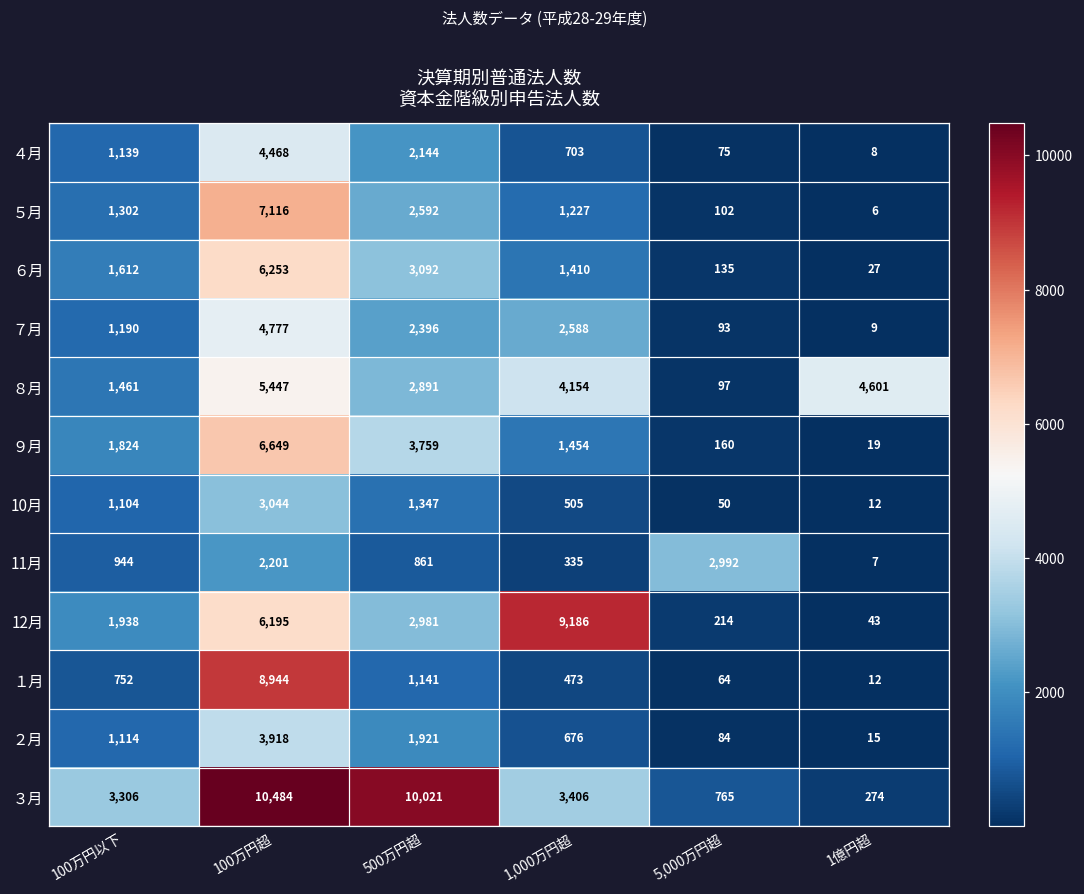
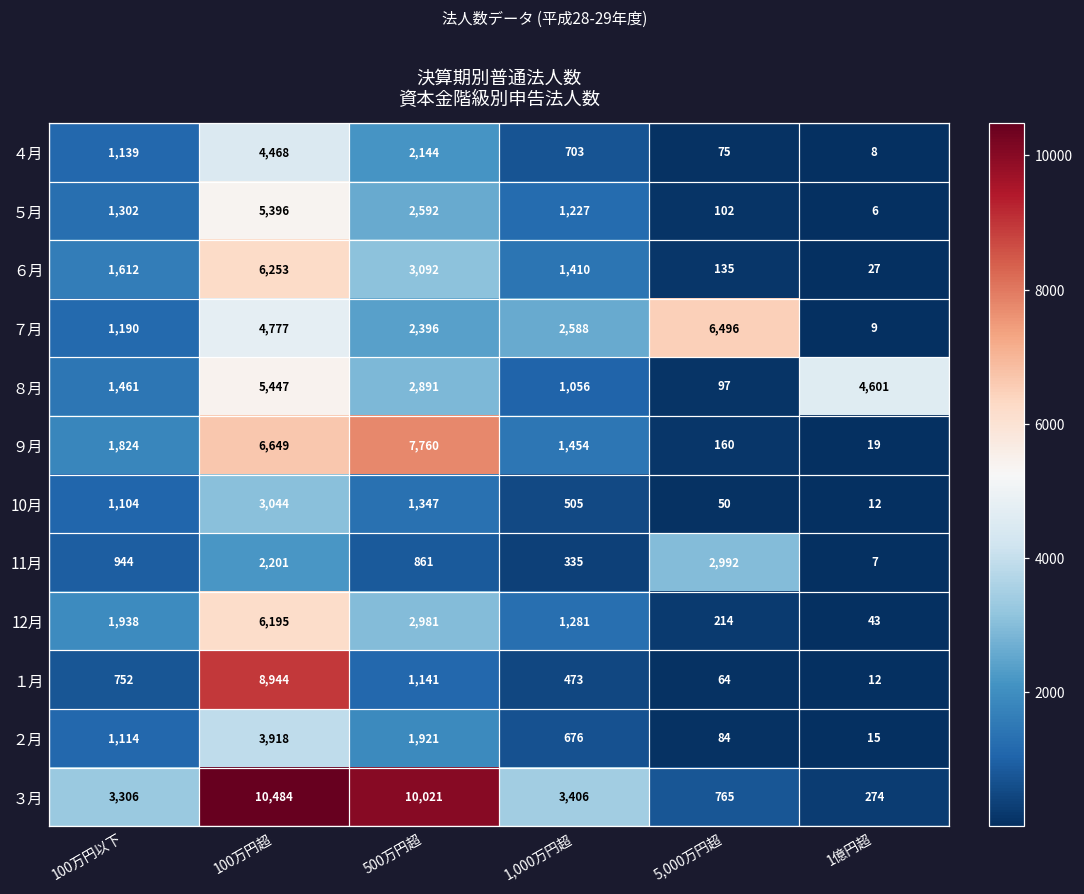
  {
    "４月": {
      "100万円以下": "1,139",
      "100万円超": "4,468",
      "500万円超": "2,144",
      "1,000万円超": "703",
      "5,000万円超": "75",
      "1億円超": "8"
    },
    "５月": {
      "100万円以下": "1,302",
-     "100万円超": "7,116",
+     "100万円超": "5,396",
      "500万円超": "2,592",
      "1,000万円超": "1,227",
      "5,000万円超": "102",
      "1億円超": "6"
    },
    "６月": {
      "100万円以下": "1,612",
      "100万円超": "6,253",
      "500万円超": "3,092",
      "1,000万円超": "1,410",
      "5,000万円超": "135",
      "1億円超": "27"
    },
    "７月": {
      "100万円以下": "1,190",
      "100万円超": "4,777",
      "500万円超": "2,396",
      "1,000万円超": "2,588",
-     "5,000万円超": "93",
+     "5,000万円超": "6,496",
      "1億円超": "9"
    },
    "８月": {
      "100万円以下": "1,461",
      "100万円超": "5,447",
      "500万円超": "2,891",
-     "1,000万円超": "4,154",
+     "1,000万円超": "1,056",
      "5,000万円超": "97",
      "1億円超": "4,601"
    },
    "９月": {
      "100万円以下": "1,824",
      "100万円超": "6,649",
-     "500万円超": "3,759",
+     "500万円超": "7,760",
      "1,000万円超": "1,454",
      "5,000万円超": "160",
      "1億円超": "19"
    },
    "10月": {
      "100万円以下": "1,104",
      "100万円超": "3,044",
      "500万円超": "1,347",
      "1,000万円超": "505",
      "5,000万円超": "50",
      "1億円超": "12"
    },
    "11月": {
      "100万円以下": "944",
      "100万円超": "2,201",
      "500万円超": "861",
      "1,000万円超": "335",
      "5,000万円超": "2,992",
      "1億円超": "7"
    },
    "12月": {
      "100万円以下": "1,938",
      "100万円超": "6,195",
      "500万円超": "2,981",
-     "1,000万円超": "9,186",
+     "1,000万円超": "1,281",
      "5,000万円超": "214",
      "1億円超": "43"
    },
    "１月": {
      "100万円以下": "752",
      "100万円超": "8,944",
      "500万円超": "1,141",
      "1,000万円超": "473",
      "5,000万円超": "64",
      "1億円超": "12"
    },
    "２月": {
      "100万円以下": "1,114",
      "100万円超": "3,918",
      "500万円超": "1,921",
      "1,000万円超": "676",
      "5,000万円超": "84",
      "1億円超": "15"
    },
    "３月": {
      "100万円以下": "3,306",
      "100万円超": "10,484",
      "500万円超": "10,021",
      "1,000万円超": "3,406",
      "5,000万円超": "765",
      "1億円超": "274"
    }
  }
